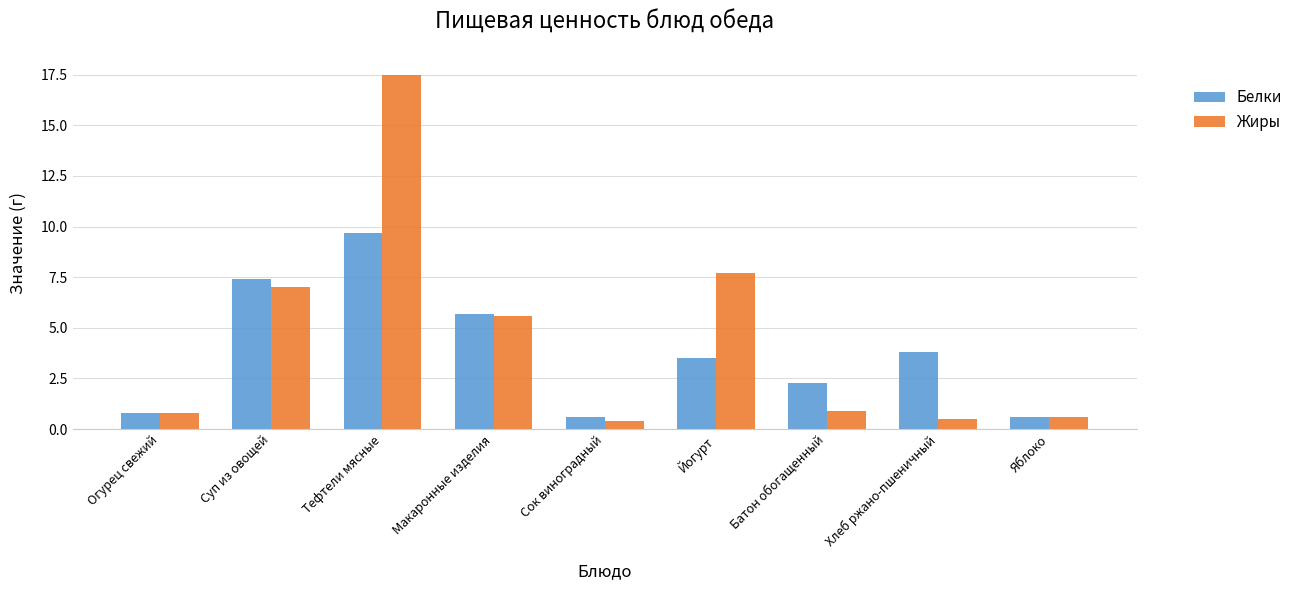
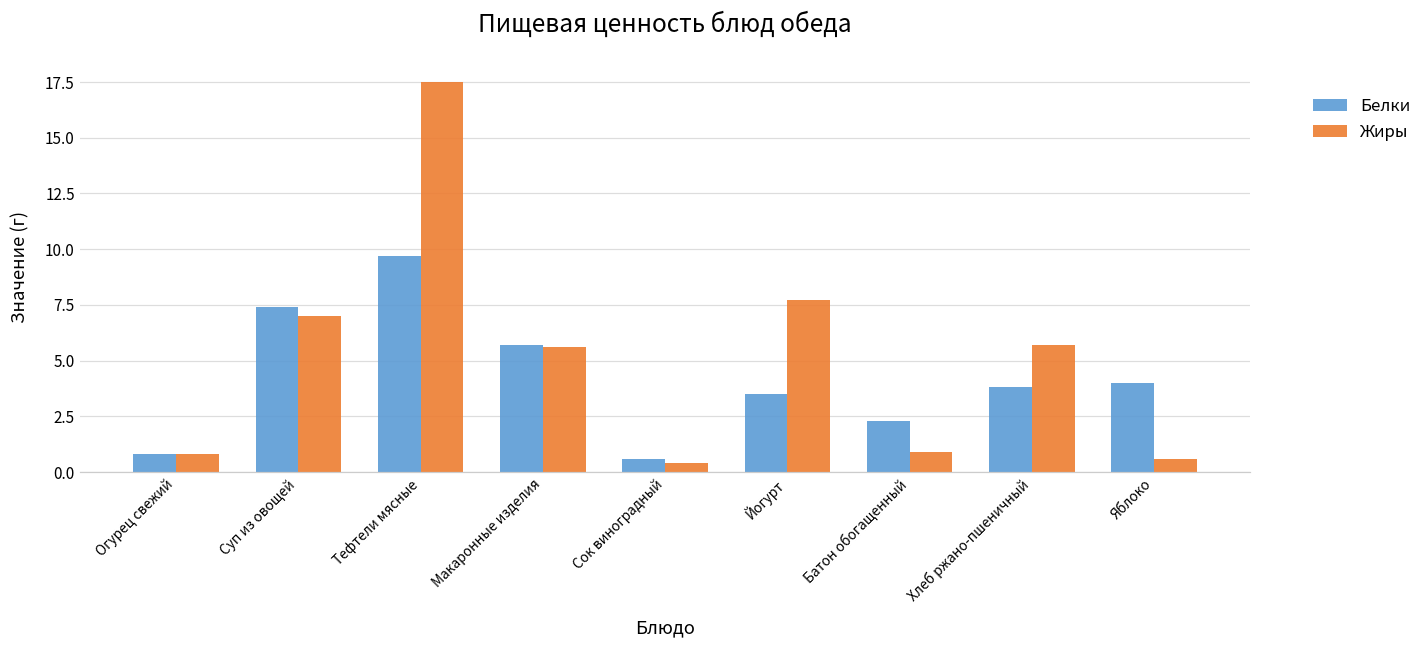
  {
    "Белки": {
      "Огурец свежий": 0.8,
      "Суп из овощей": 7.4,
      "Тефтели мясные": 9.7,
      "Макаронные изделия": 5.7,
      "Сок виноградный": 0.6,
      "Йогурт": 3.5,
      "Батон обогащенный": 2.3,
      "Хлеб ржано-пшеничный": 3.8,
-     "Яблоко": 0.6
+     "Яблоко": 4.0
    },
    "Жиры": {
      "Огурец свежий": 0.8,
      "Суп из овощей": 7.0,
      "Тефтели мясные": 17.5,
      "Макаронные изделия": 5.6,
      "Сок виноградный": 0.4,
      "Йогурт": 7.7,
      "Батон обогащенный": 0.9,
-     "Хлеб ржано-пшеничный": 0.5,
+     "Хлеб ржано-пшеничный": 5.7,
      "Яблоко": 0.6
    }
  }
